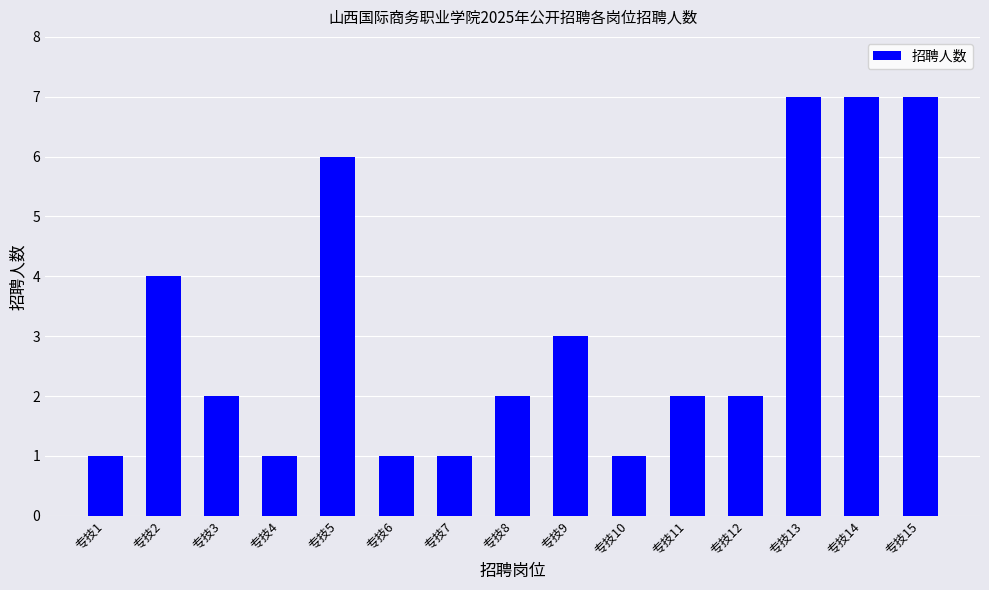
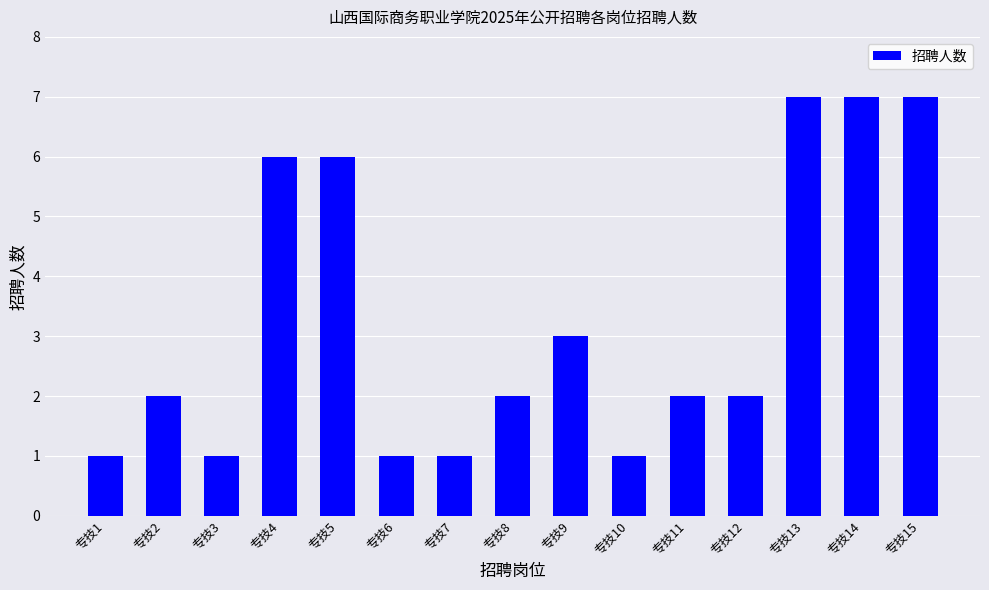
  {
    "专技1": 1,
-   "专技2": 4,
-   "专技3": 2,
-   "专技4": 1,
+   "专技2": 2,
+   "专技3": 1,
+   "专技4": 6,
    "专技5": 6,
    "专技6": 1,
    "专技7": 1,
    "专技8": 2,
    "专技9": 3,
    "专技10": 1,
    "专技11": 2,
    "专技12": 2,
    "专技13": 7,
    "专技14": 7,
    "专技15": 7
  }
